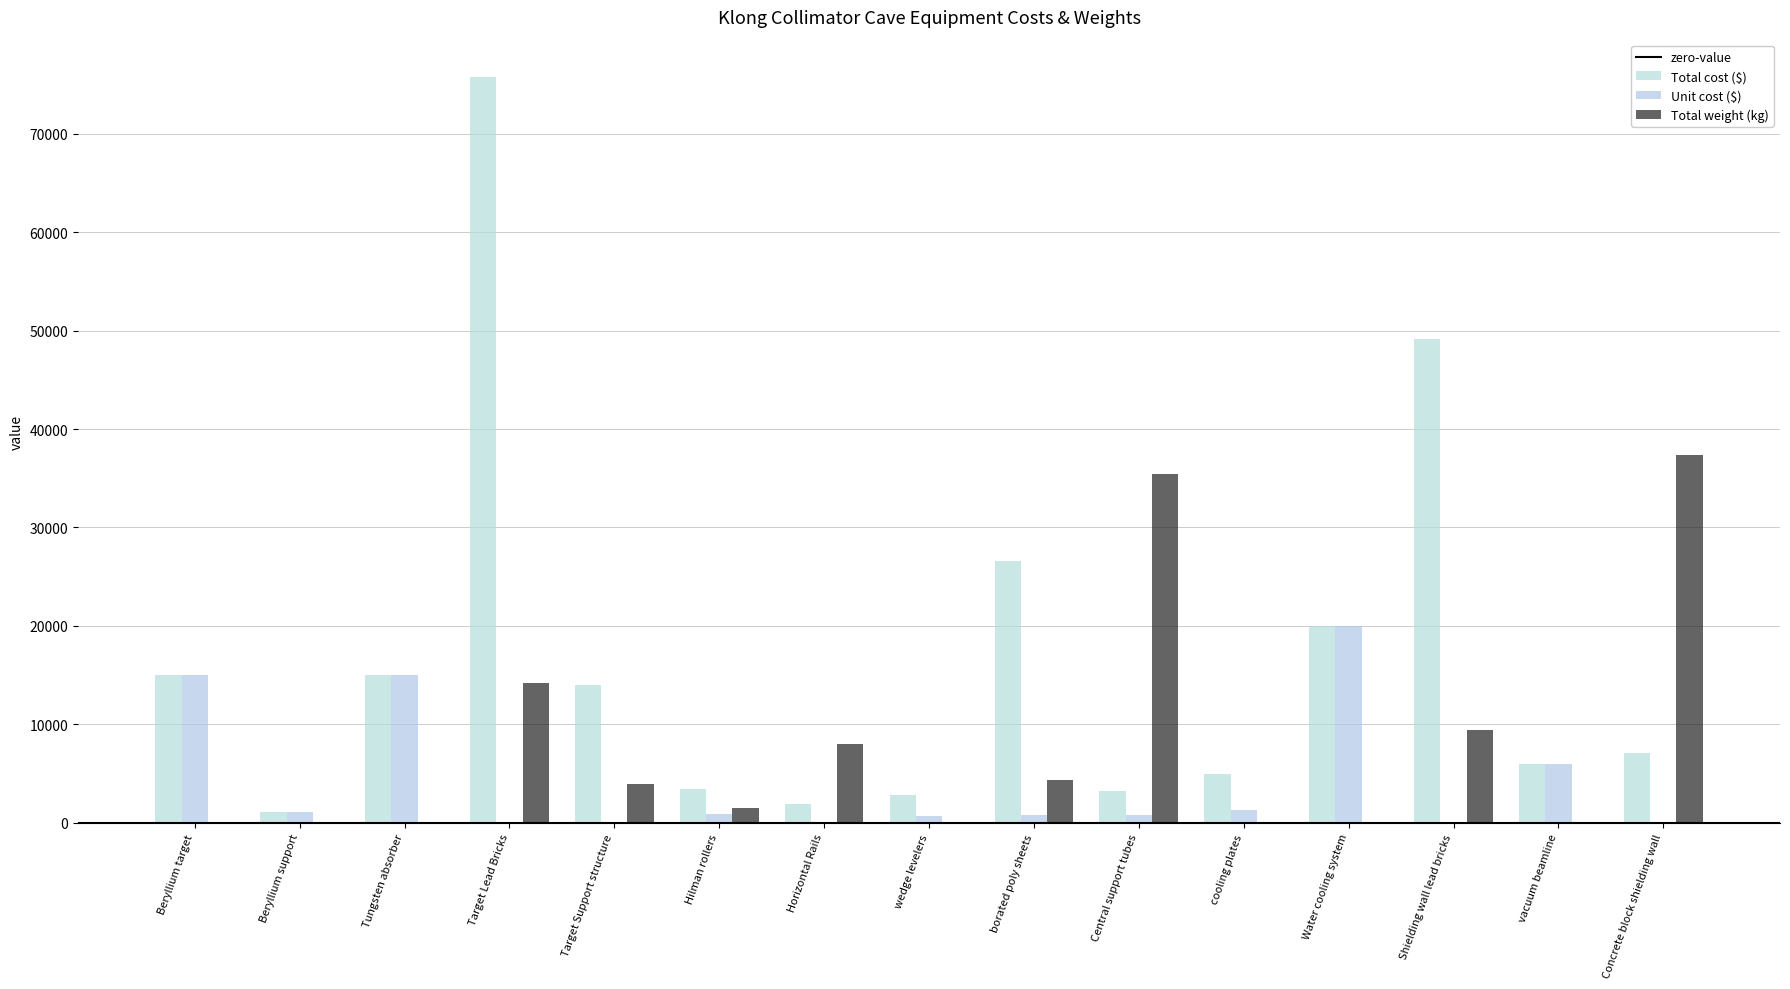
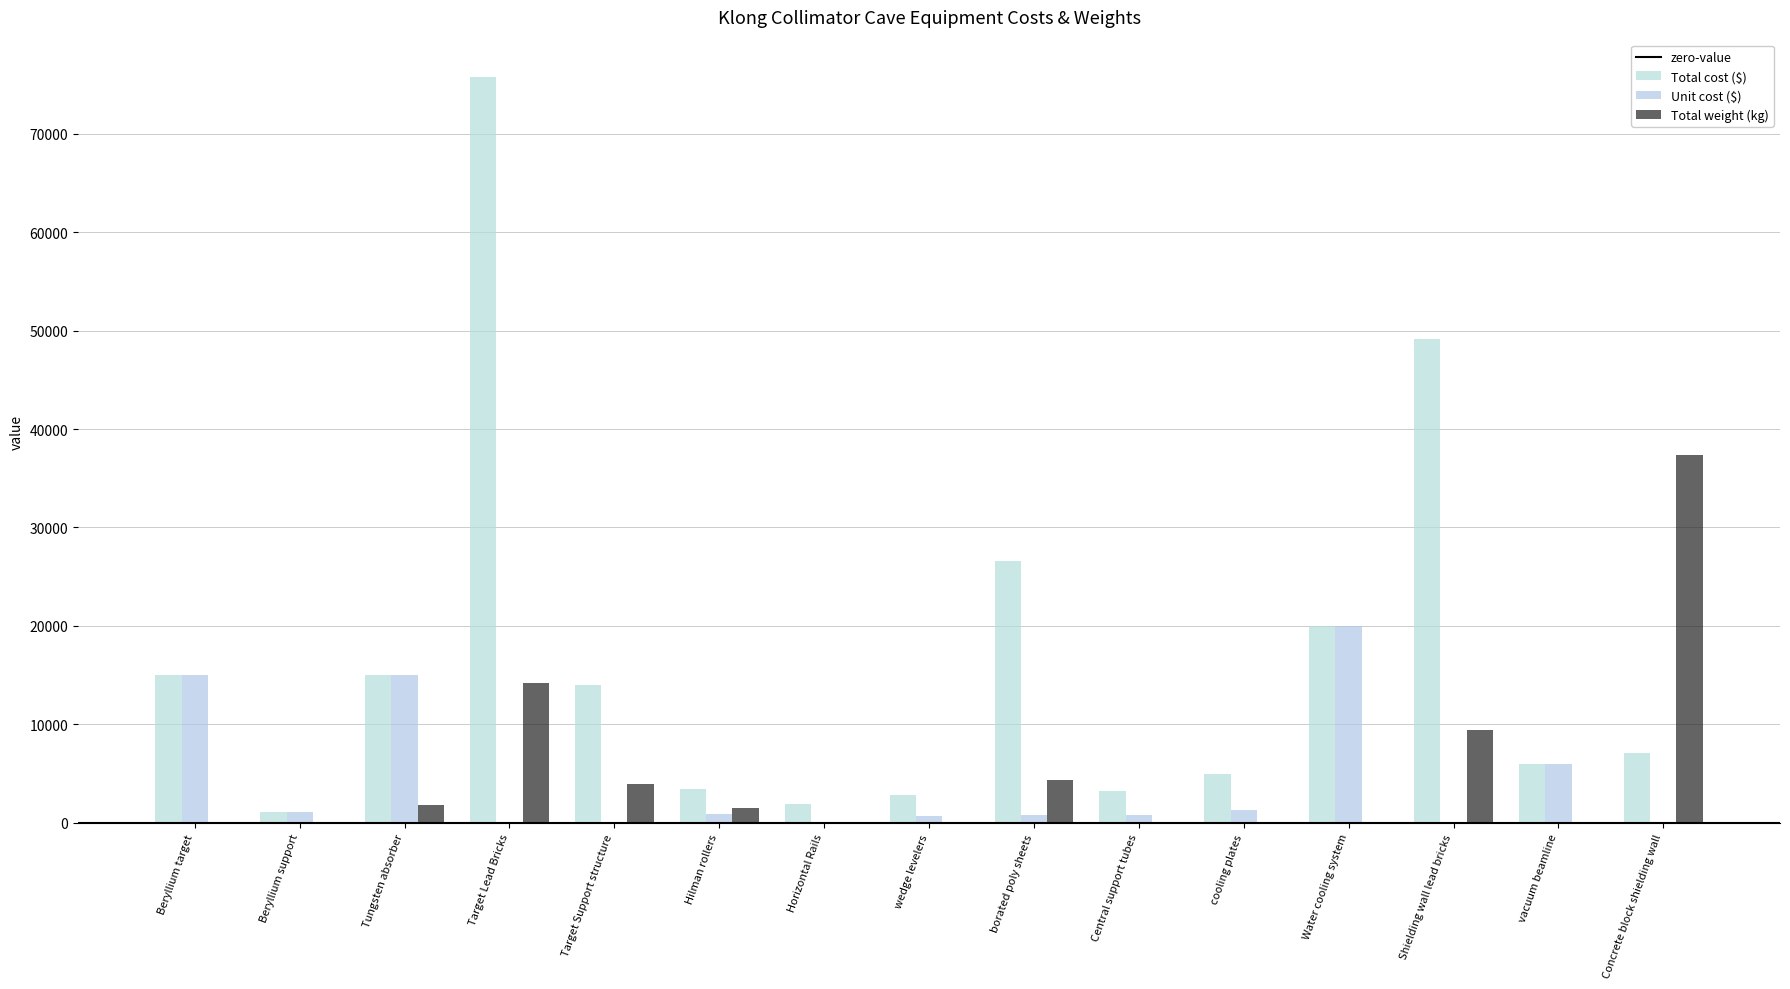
  {
    "Total weight (kg)": {
-     "Tungsten absorber": 0,
+     "Tungsten absorber": 2000,
      "Target Lead Bricks": 14000,
      "Target Support structure": 4000,
      "Hilman rollers": 2000,
-     "Horizontal Rails": 8000,
+     "Horizontal Rails": 0,
      "borated poly sheets": 4000,
-     "Central support tubes": 35000,
+     "Central support tubes": 0,
      "Water cooling system": 0,
      "Shielding wall lead bricks": 9000,
      "vacuum beamline": 0,
      "Concrete block shielding wall": 37000
    }
  }
